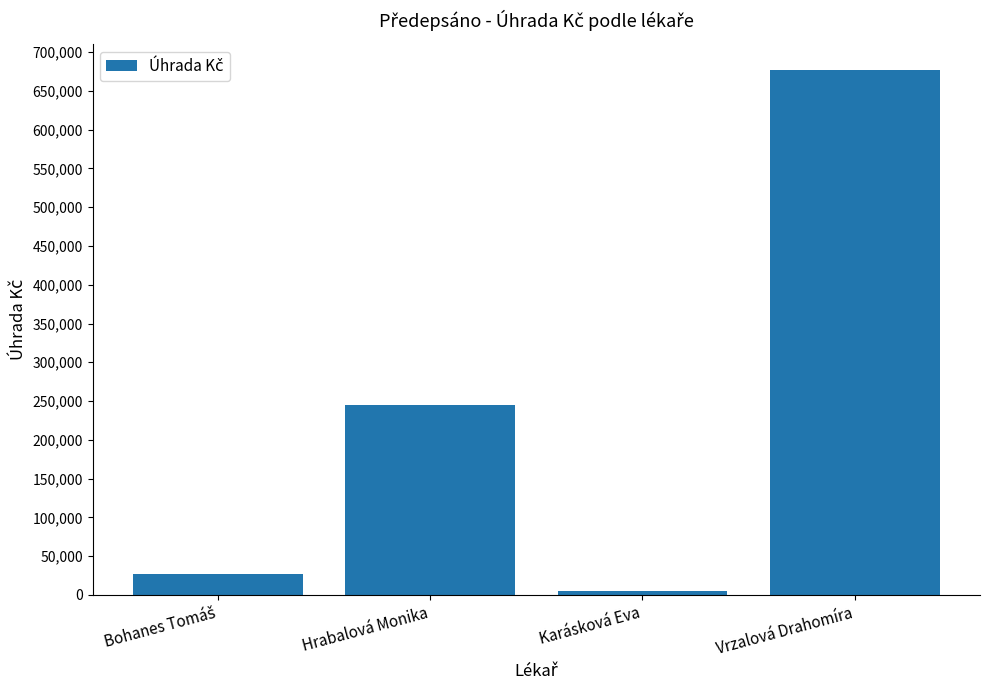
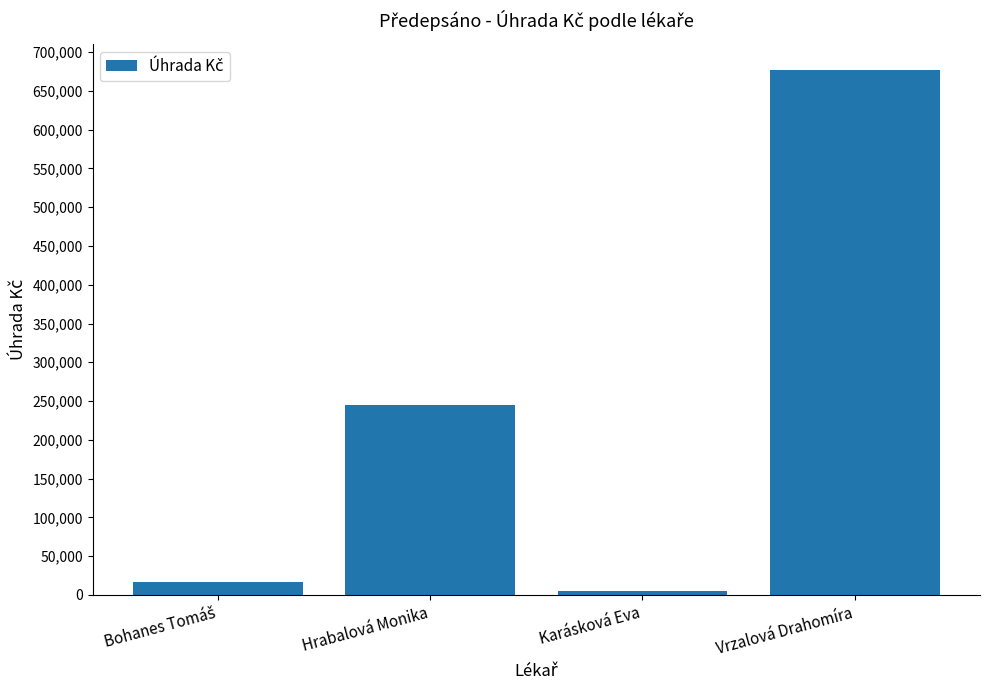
  {
-   "Bohanes Tomáš": "30,000",
+   "Bohanes Tomáš": "20,000",
    "Hrabalová Monika": "250,000",
    "Karásková Eva": "0",
    "Vrzalová Drahomíra": "680,000"
  }
